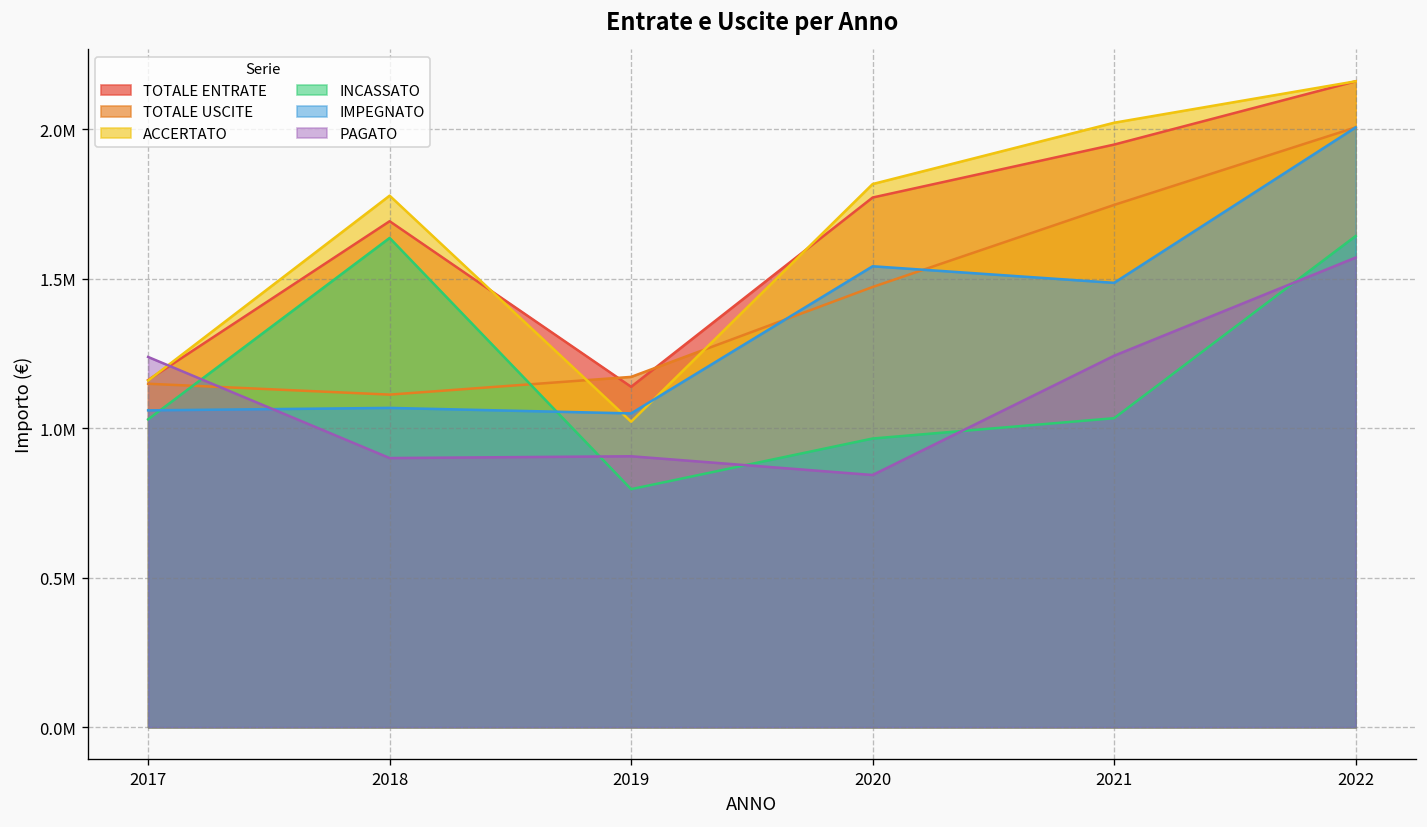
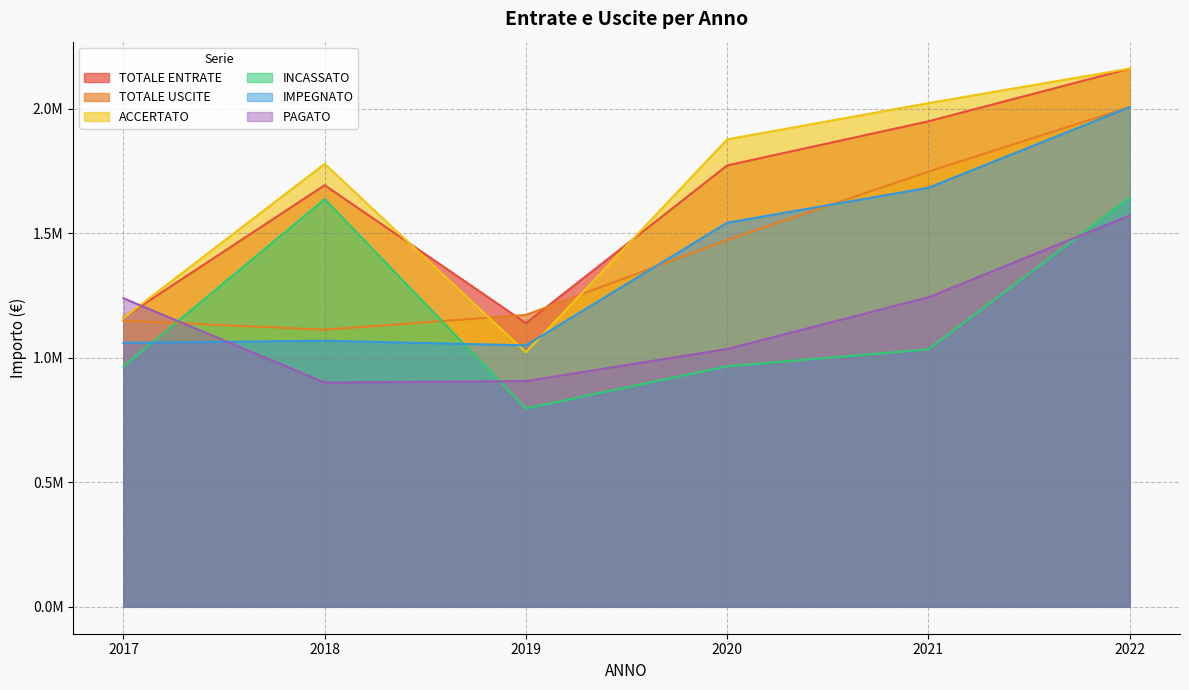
  {
    "ACCERTATO": {
      "2018": 1780000,
      "2019": 1020000,
-     "2020": 1820000,
+     "2020": 1880000,
      "2021": 2020000
    },
    "INCASSATO": {
-     "2017": 1030000,
+     "2017": 960000,
      "2018": 1640000,
      "2019": 800000,
      "2020": 970000,
      "2021": 1030000,
      "2022": 1640000
    },
    "IMPEGNATO": {
      "2017": 1060000,
      "2018": 1070000,
      "2019": 1050000,
      "2020": 1540000,
-     "2021": 1490000
+     "2021": 1680000
    },
    "PAGATO": {
      "2017": 1240000,
      "2018": 900000,
      "2019": 910000,
-     "2020": 840000,
+     "2020": 1030000,
      "2021": 1240000,
      "2022": 1570000
    }
  }
